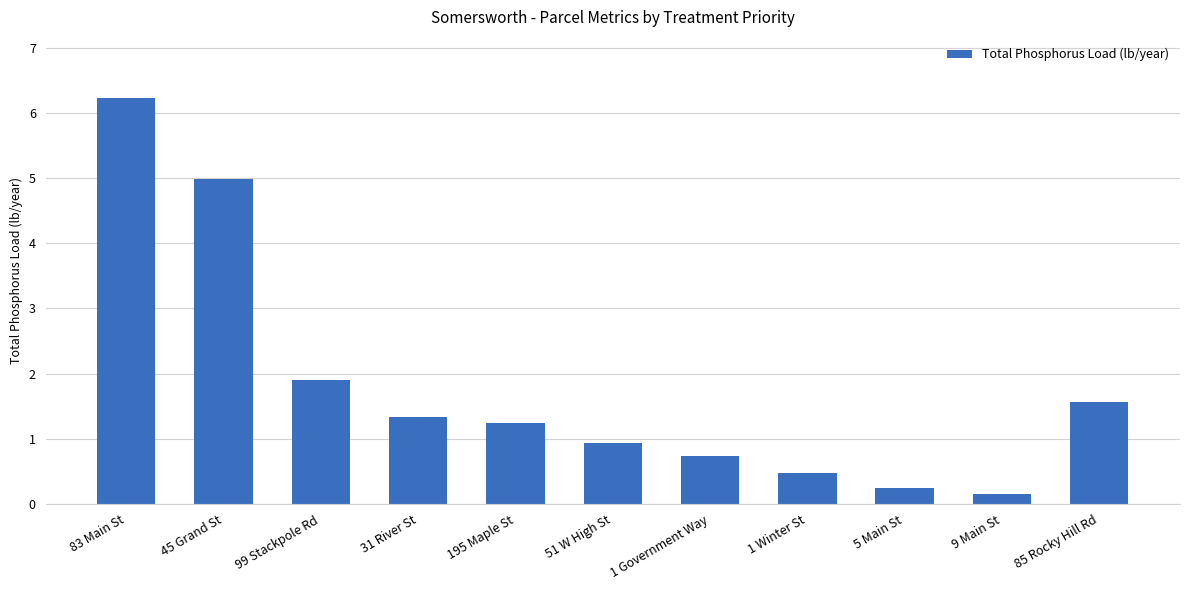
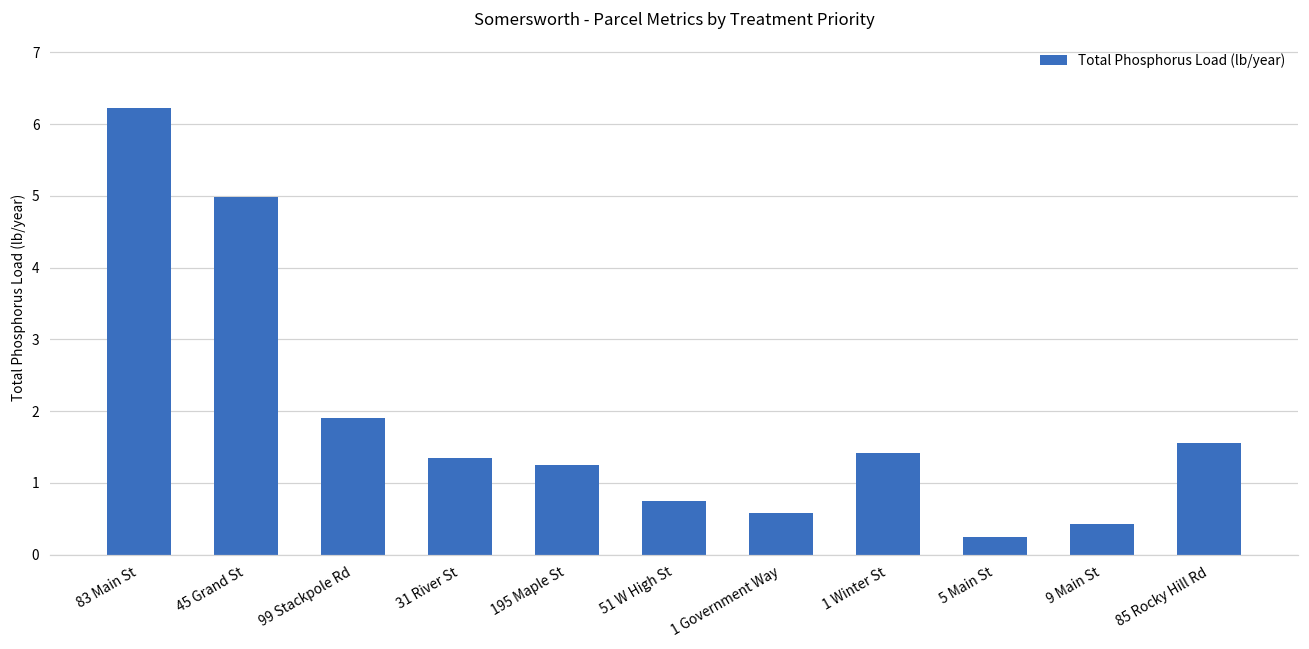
  {
    "83 Main St": 6.2,
    "45 Grand St": 5.0,
    "99 Stackpole Rd": 1.9,
    "31 River St": 1.3,
    "195 Maple St": 1.3,
-   "51 W High St": 0.9,
-   "1 Government Way": 0.7,
-   "1 Winter St": 0.5,
+   "51 W High St": 0.8,
+   "1 Government Way": 0.6,
+   "1 Winter St": 1.4,
    "5 Main St": 0.2,
-   "9 Main St": 0.2,
+   "9 Main St": 0.4,
    "85 Rocky Hill Rd": 1.6
  }
